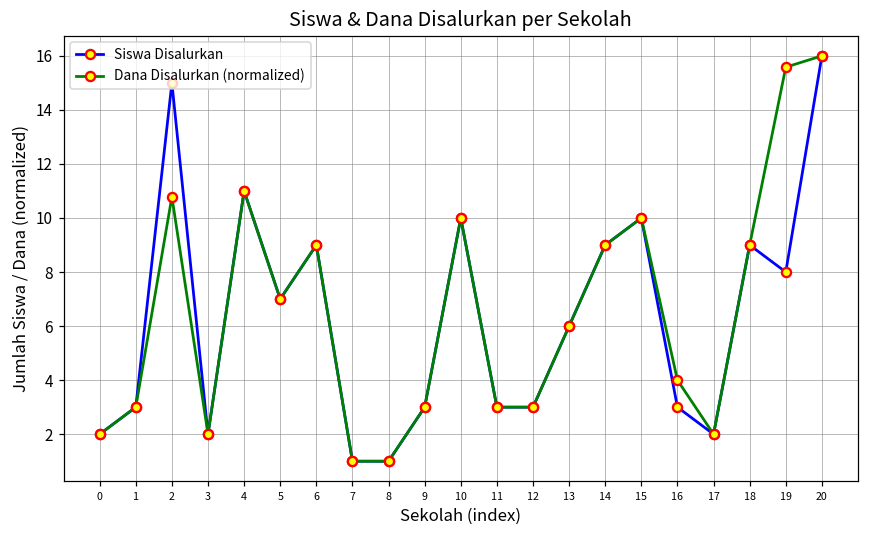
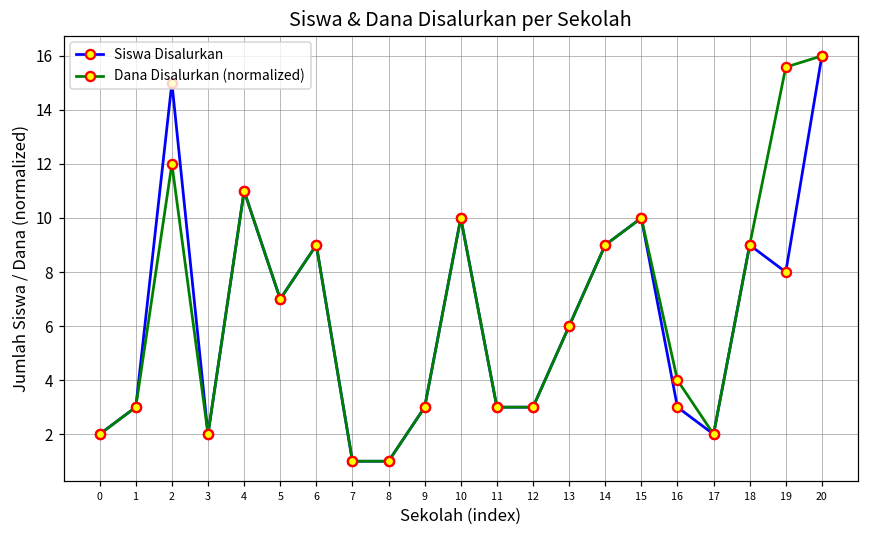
  {
    "Siswa Disalurkan": {
      "16": 3.0,
      "19": 8.0
    },
    "Dana Disalurkan (normalized)": {
-     "2": 10.8,
+     "2": 12.0,
      "16": 4.0,
      "19": 15.6
    }
  }
